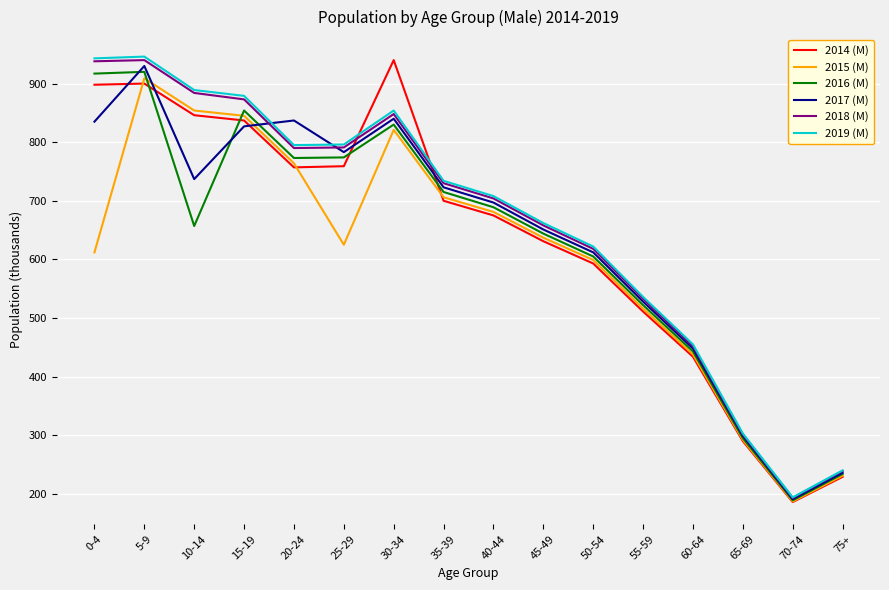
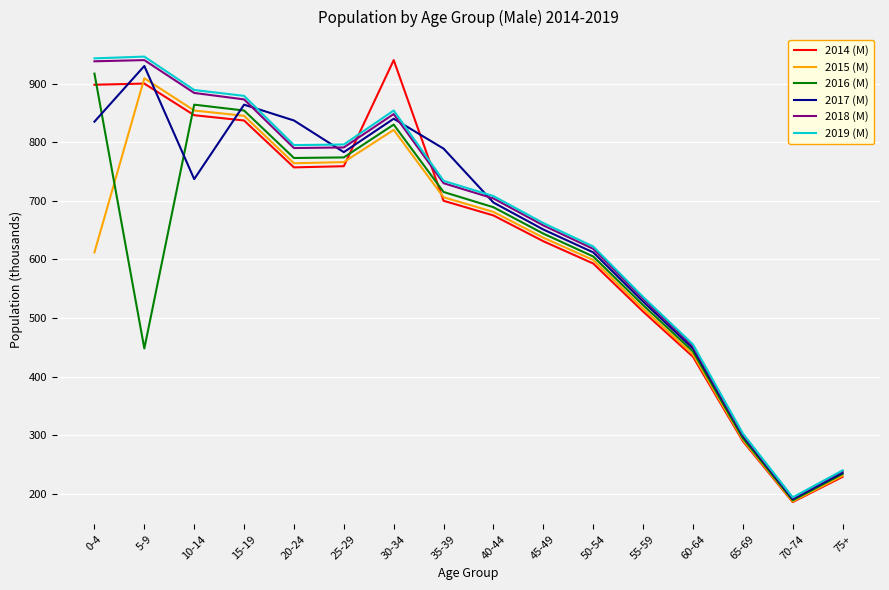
  {
    "2014 (M)": {
      "0-4": 900,
      "5-9": 900,
      "10-14": 850,
      "15-19": 840,
      "20-24": 760,
      "25-29": 760,
      "30-34": 940,
      "35-39": 700,
      "40-44": 680,
      "45-49": 630,
      "50-54": 590,
      "55-59": 510
    },
    "2015 (M)": {
      "0-4": 610,
      "5-9": 910,
      "10-14": 850,
      "15-19": 850,
      "20-24": 760,
-     "25-29": 630,
+     "25-29": 770,
      "30-34": 820,
      "35-39": 710,
      "40-44": 680,
      "45-49": 640,
      "50-54": 600,
      "55-59": 520
    },
    "2016 (M)": {
      "0-4": 920,
-     "5-9": 920,
-     "10-14": 660,
+     "5-9": 450,
+     "10-14": 860,
      "15-19": 850,
      "20-24": 770,
      "25-29": 770,
      "30-34": 830,
      "35-39": 720,
      "40-44": 690,
      "45-49": 640,
      "50-54": 610,
      "55-59": 520,
      "60-64": 440
    },
    "2017 (M)": {
      "0-4": 840,
      "5-9": 930,
      "10-14": 740,
-     "15-19": 830,
+     "15-19": 860,
      "20-24": 840,
      "25-29": 780,
      "30-34": 840,
-     "35-39": 720,
+     "35-39": 790,
      "40-44": 700,
      "45-49": 650,
      "50-54": 610,
      "55-59": 530
    },
    "2018 (M)": {
      "0-4": 940,
      "5-9": 940,
      "10-14": 880,
      "15-19": 870,
      "20-24": 790,
      "25-29": 790,
      "30-34": 850
    },
    "2019 (M)": {
      "0-4": 940,
      "5-9": 950,
      "10-14": 890,
      "15-19": 880,
      "20-24": 800,
      "25-29": 800,
      "30-34": 850
    }
  }
